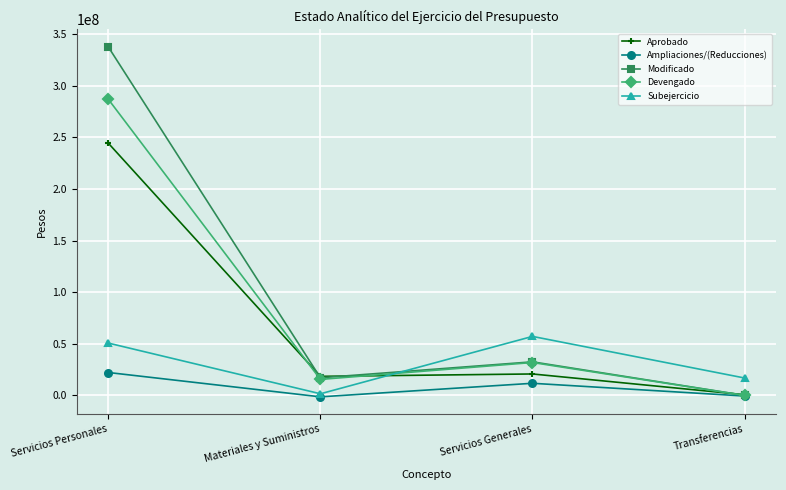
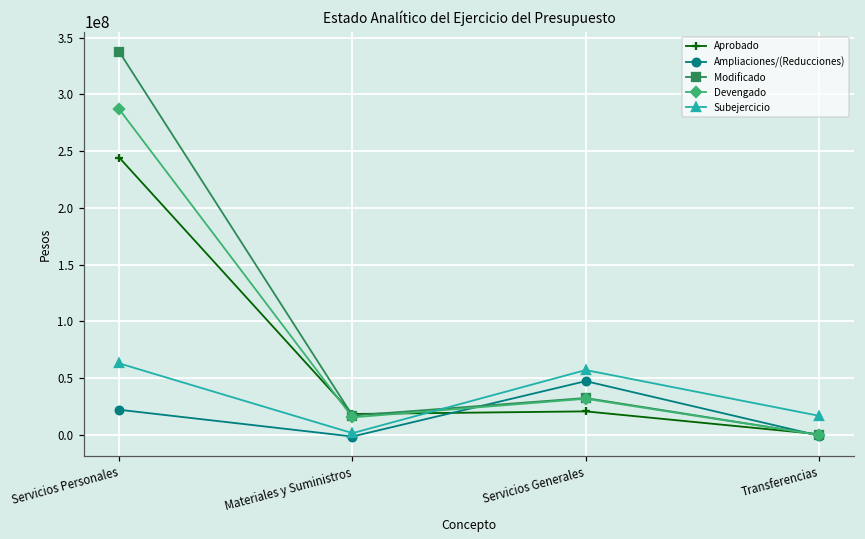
  {
    "Aprobado": {
      "Servicios Personales": 244000000,
      "Servicios Generales": 21000000
    },
    "Ampliaciones/(Reducciones)": {
      "Servicios Personales": 22000000,
      "Materiales y Suministros": -1000000,
-     "Servicios Generales": 12000000
+     "Servicios Generales": 47000000
    },
    "Subejercicio": {
-     "Servicios Personales": 51000000,
+     "Servicios Personales": 63000000,
      "Materiales y Suministros": 2000000,
      "Servicios Generales": 57000000,
      "Transferencias": 17000000
    }
  }
